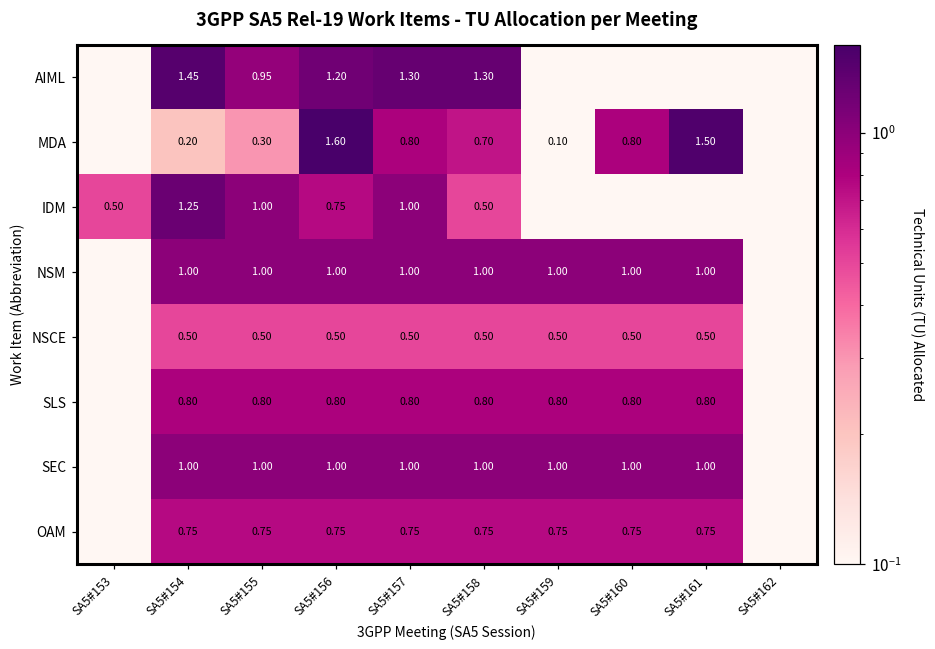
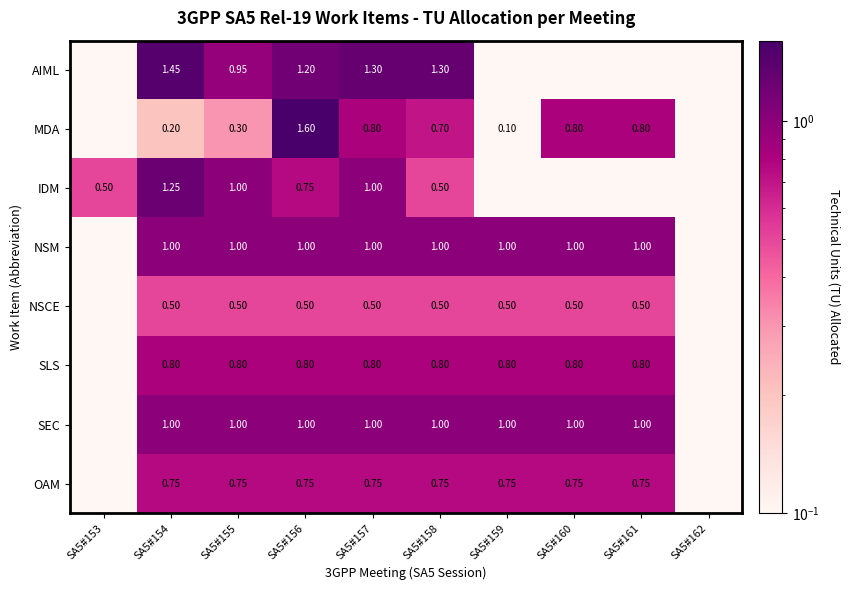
  {
    "AIML": {
      "SA5#154": 1.45,
      "SA5#155": 0.95,
      "SA5#156": 1.20,
      "SA5#157": 1.30,
      "SA5#158": 1.30
    },
    "MDA": {
      "SA5#154": 0.20,
      "SA5#155": 0.30,
      "SA5#156": 1.60,
      "SA5#157": 0.80,
      "SA5#158": 0.70,
      "SA5#159": 0.10,
      "SA5#160": 0.80,
-     "SA5#161": 1.50
+     "SA5#161": 0.80
    },
    "IDM": {
      "SA5#153": 0.50,
      "SA5#154": 1.25,
      "SA5#155": 1.00,
      "SA5#156": 0.75,
      "SA5#157": 1.00,
      "SA5#158": 0.50
    },
    "NSM": {
      "SA5#154": 1.00,
      "SA5#155": 1.00,
      "SA5#156": 1.00,
      "SA5#157": 1.00,
      "SA5#158": 1.00,
      "SA5#159": 1.00,
      "SA5#160": 1.00,
      "SA5#161": 1.00
    },
    "NSCE": {
      "SA5#154": 0.50,
      "SA5#155": 0.50,
      "SA5#156": 0.50,
      "SA5#157": 0.50,
      "SA5#158": 0.50,
      "SA5#159": 0.50,
      "SA5#160": 0.50,
      "SA5#161": 0.50
    },
    "SLS": {
      "SA5#154": 0.80,
      "SA5#155": 0.80,
      "SA5#156": 0.80,
      "SA5#157": 0.80,
      "SA5#158": 0.80,
      "SA5#159": 0.80,
      "SA5#160": 0.80,
      "SA5#161": 0.80
    },
    "SEC": {
      "SA5#154": 1.00,
      "SA5#155": 1.00,
      "SA5#156": 1.00,
      "SA5#157": 1.00,
      "SA5#158": 1.00,
      "SA5#159": 1.00,
      "SA5#160": 1.00,
      "SA5#161": 1.00
    },
    "OAM": {
      "SA5#154": 0.75,
      "SA5#155": 0.75,
      "SA5#156": 0.75,
      "SA5#157": 0.75,
      "SA5#158": 0.75,
      "SA5#159": 0.75,
      "SA5#160": 0.75,
      "SA5#161": 0.75
    }
  }
